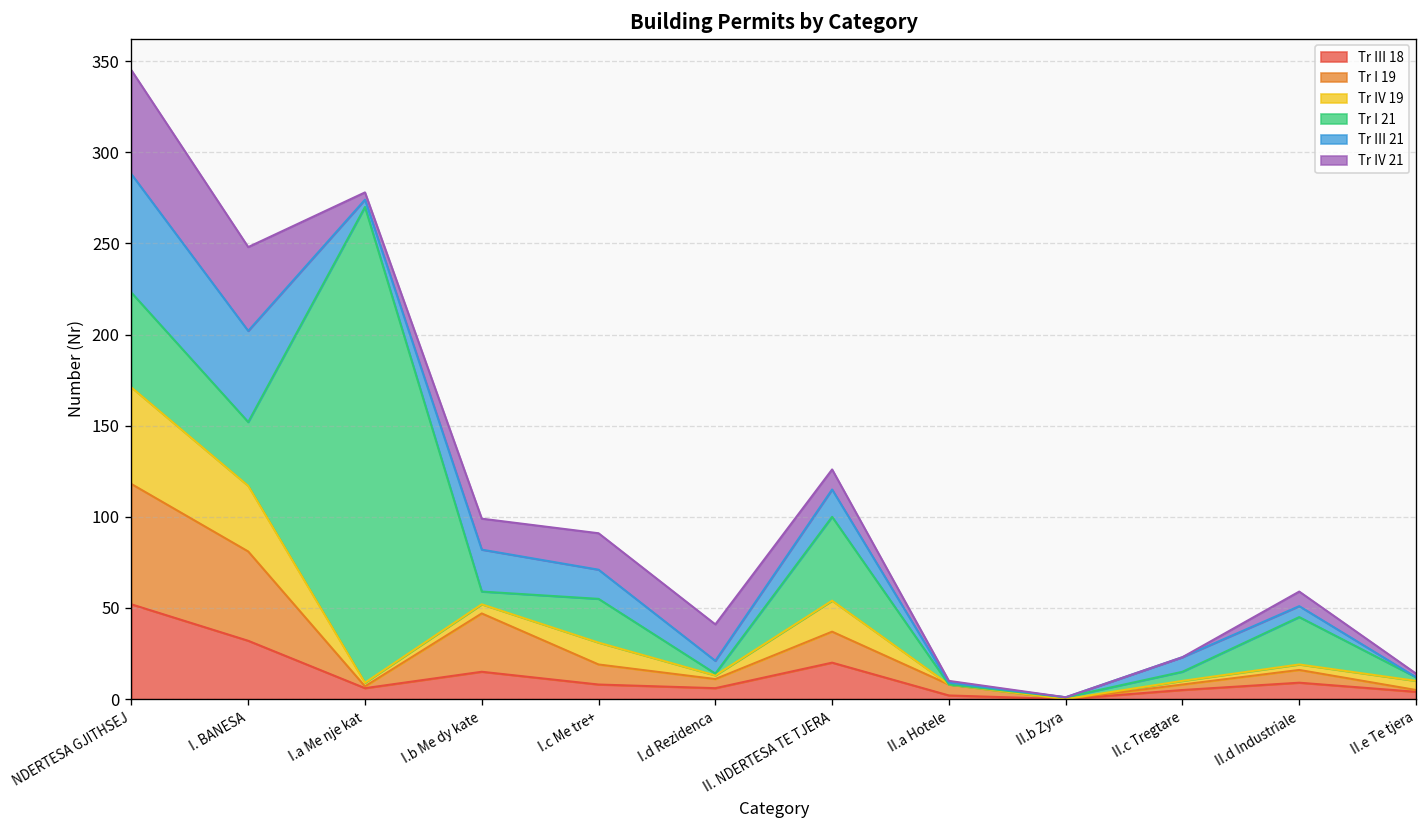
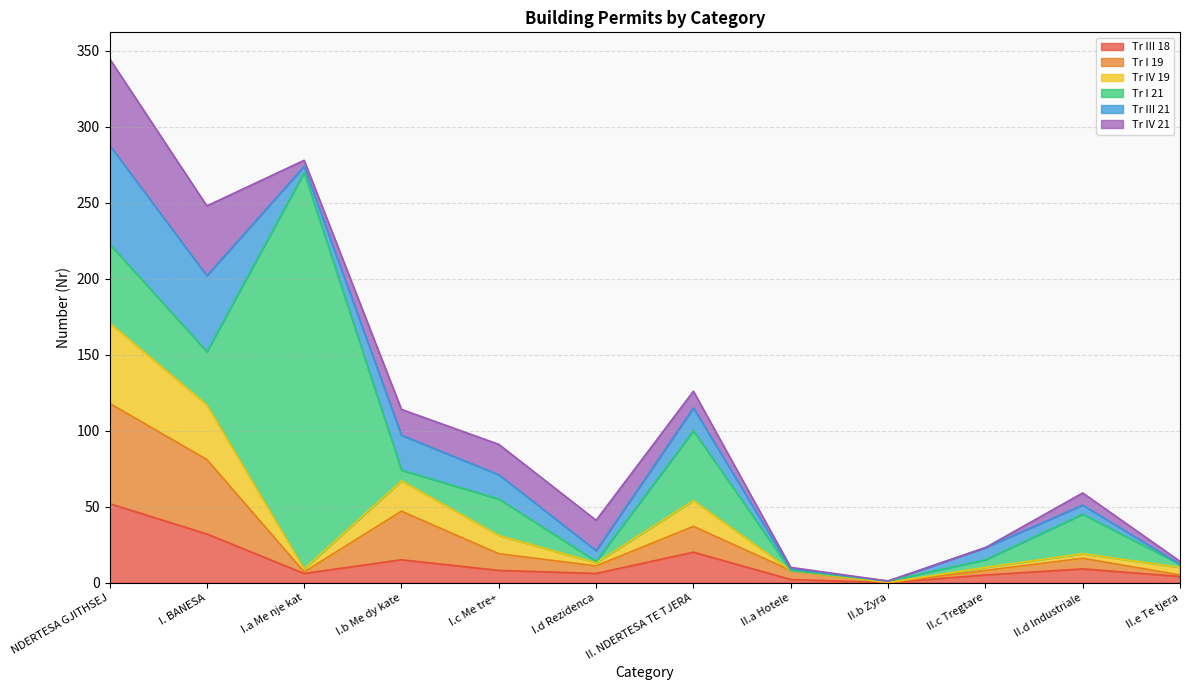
  {
    "Tr IV 19": {
      "NDERTESA GJITHSEJ": 53,
      "I. BANESA": 36,
      "I.a Me nje kat": 2,
-     "I.b Me dy kate": 5,
+     "I.b Me dy kate": 20,
      "I.c Me tre+": 12,
      "II. NDERTESA TE TJERA": 17,
      "II.c Tregtare": 2,
      "II.d Industriale": 3,
      "II.e Te tjera": 5
    },
    "Tr I 21": {
      "NDERTESA GJITHSEJ": 52,
      "I. BANESA": 35,
      "I.a Me nje kat": 261,
      "I.b Me dy kate": 7,
      "I.c Me tre+": 24,
      "II. NDERTESA TE TJERA": 46,
      "II.c Tregtare": 5,
      "II.d Industriale": 26
    },
    "Tr III 21": {
      "NDERTESA GJITHSEJ": 65,
      "I. BANESA": 50,
      "I.a Me nje kat": 4,
      "I.b Me dy kate": 23,
      "I.c Me tre+": 16,
      "I.d Rezidenca": 7,
      "II. NDERTESA TE TJERA": 15,
      "II.d Industriale": 6
    },
    "Tr IV 21": {
      "NDERTESA GJITHSEJ": 57,
      "I. BANESA": 46,
      "I.a Me nje kat": 4,
      "I.b Me dy kate": 17,
      "I.c Me tre+": 20,
      "I.d Rezidenca": 20,
      "II. NDERTESA TE TJERA": 11,
      "II.d Industriale": 8,
      "II.e Te tjera": 2
    }
  }
